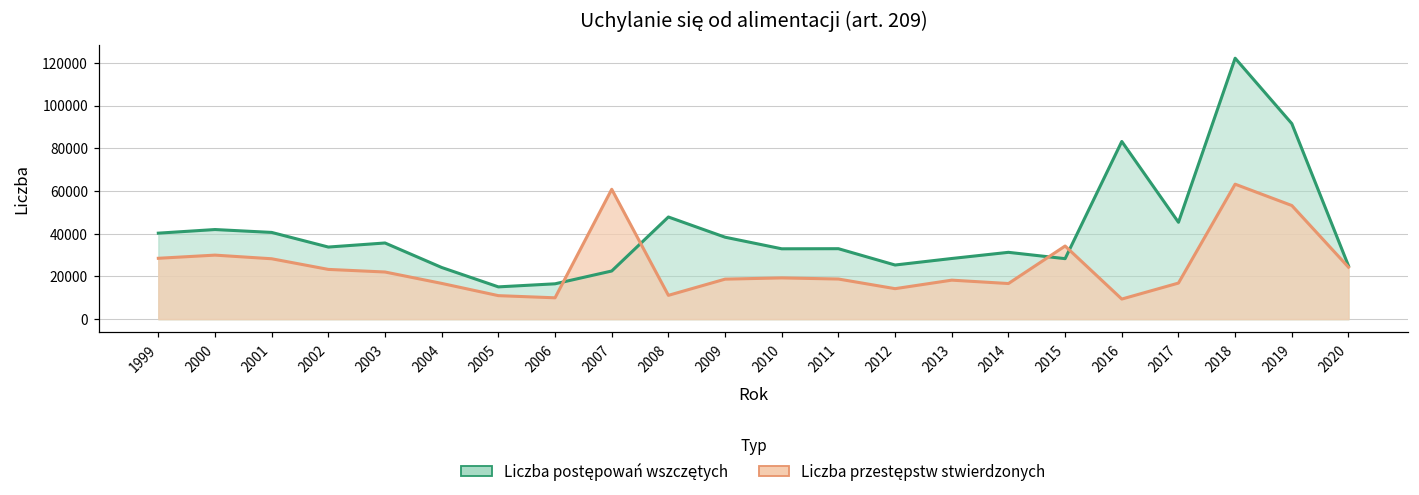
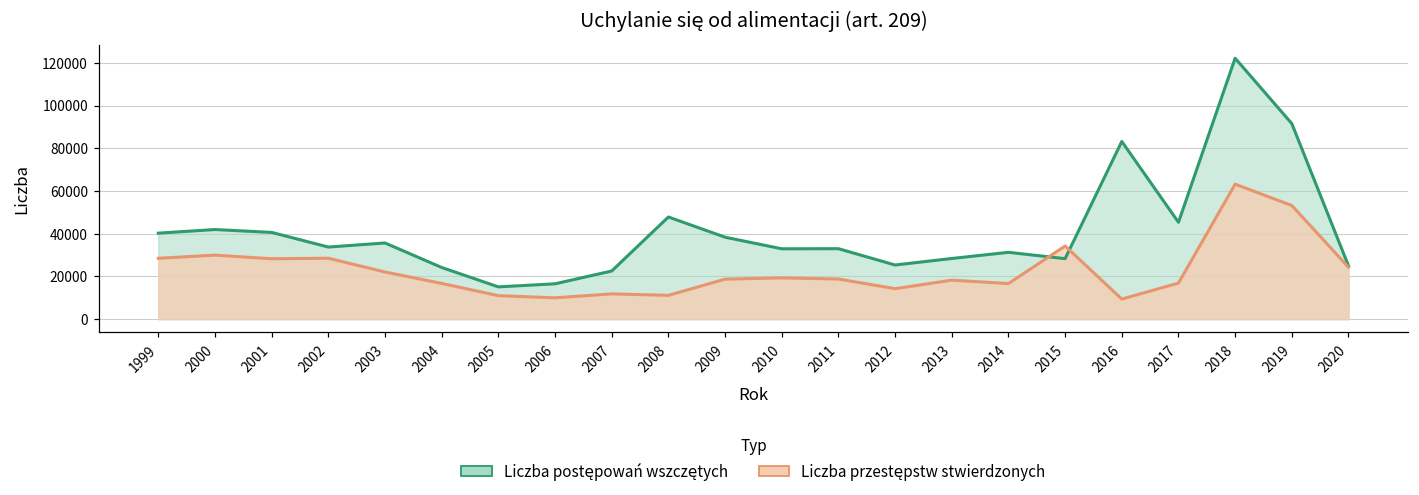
  {
    "Liczba postępowań wszczętych": {
      "1999": 40000,
      "2000": 42000,
      "2001": 41000,
      "2002": 34000,
      "2003": 36000,
      "2004": 24000,
      "2005": 15000,
      "2006": 17000,
      "2007": 23000,
      "2008": 48000,
      "2009": 38000,
      "2010": 33000,
      "2011": 33000,
      "2012": 25000,
      "2013": 28000,
      "2014": 31000,
      "2015": 28000,
      "2016": 83000,
      "2017": 45000,
      "2018": 122000,
      "2019": 92000
    },
    "Liczba przestępstw stwierdzonych": {
      "1999": 28000,
      "2000": 30000,
      "2001": 28000,
-     "2002": 23000,
+     "2002": 29000,
      "2003": 22000,
      "2004": 17000,
      "2005": 11000,
      "2006": 10000,
-     "2007": 61000,
+     "2007": 12000,
      "2008": 11000,
      "2009": 19000,
      "2010": 19000,
      "2011": 19000,
      "2012": 14000,
      "2013": 18000,
      "2014": 17000,
      "2015": 34000,
      "2016": 9000,
      "2017": 17000,
      "2018": 63000,
      "2019": 53000
    }
  }
